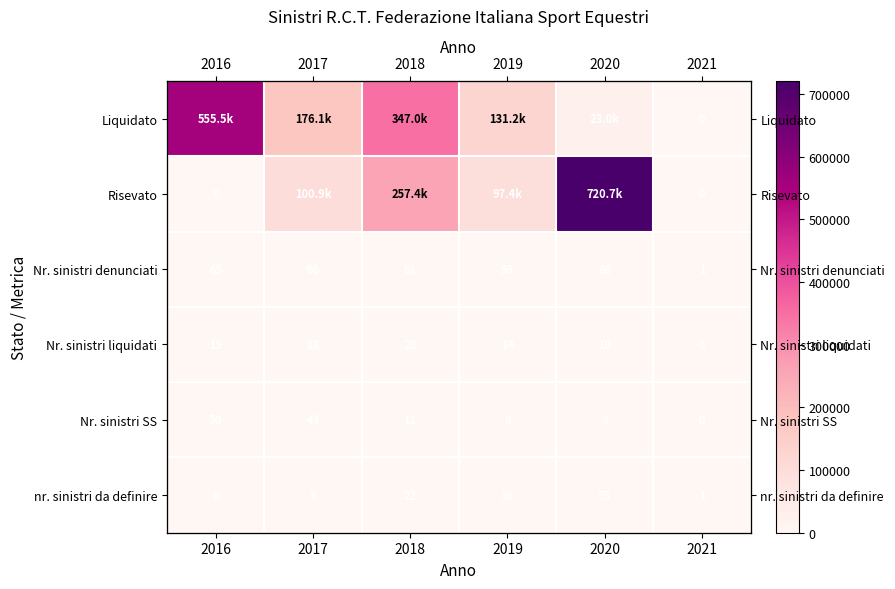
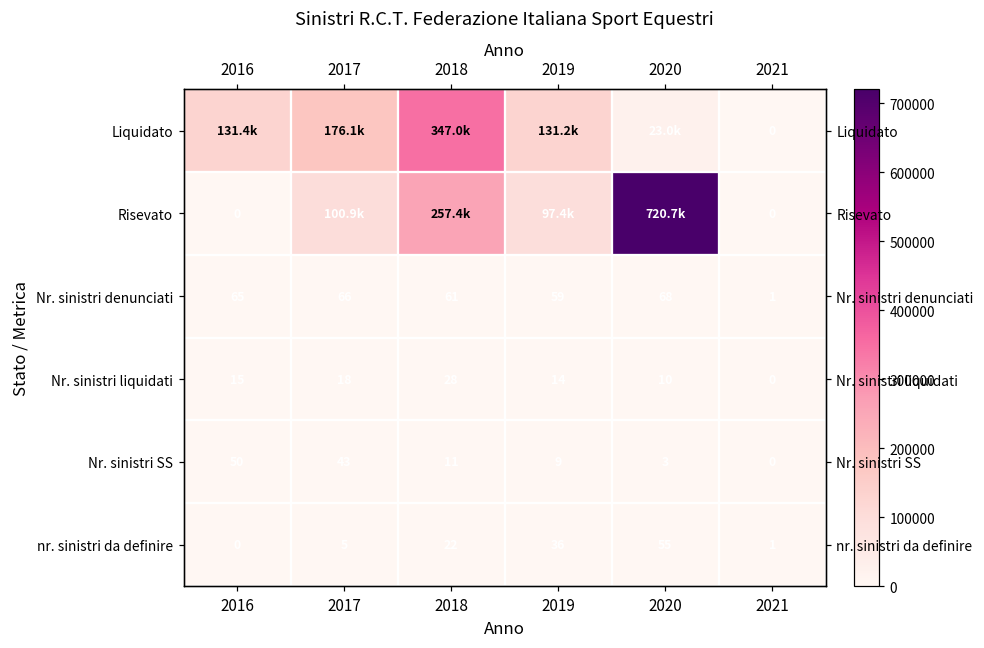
  {
    "Liquidato": {
-     "2016": "555.5k",
+     "2016": "131.4k",
      "2017": "176.1k",
      "2018": "347.0k",
      "2019": "131.2k"
    },
    "Risevato": {
      "2018": "257.4k",
      "2020": "720.7k"
    }
  }
